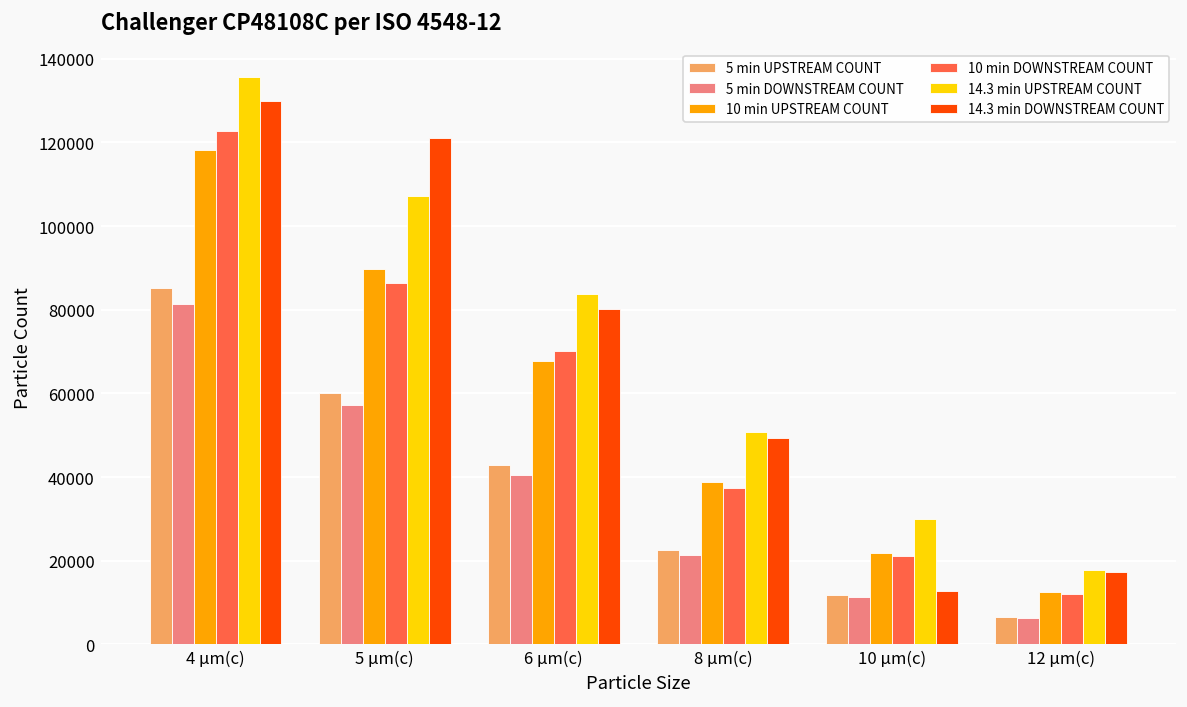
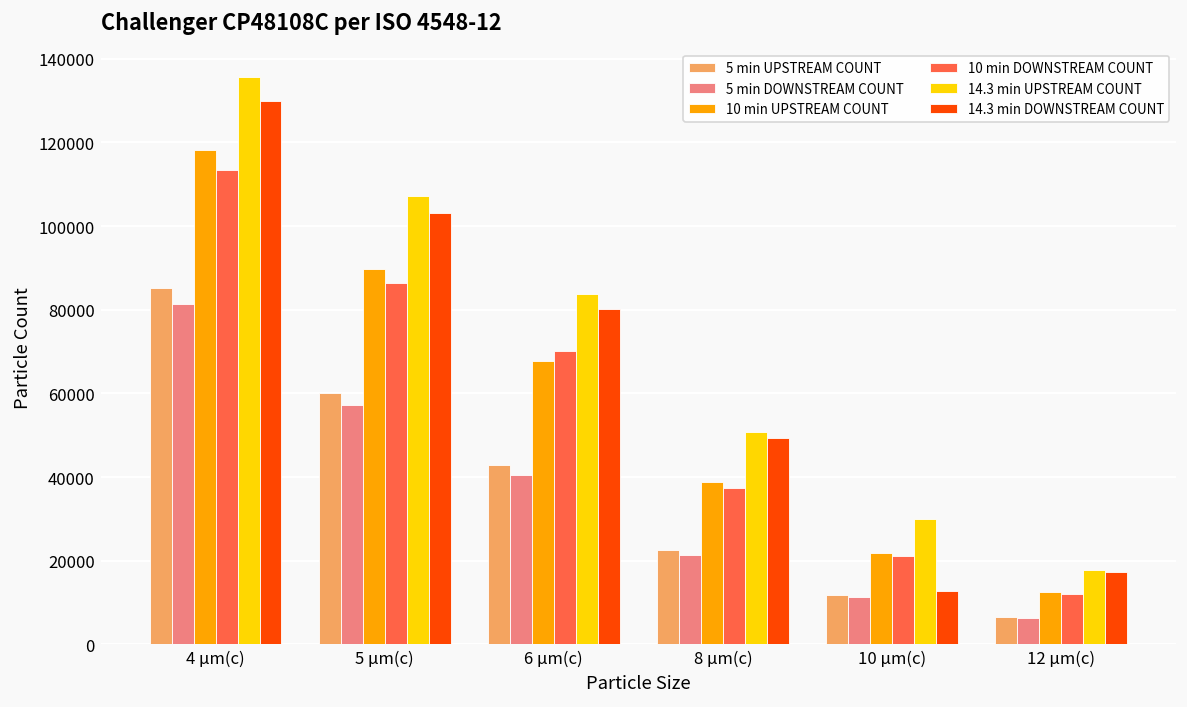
  {
    "10 min DOWNSTREAM COUNT": {
-     "4 µm(c)": 123000,
+     "4 µm(c)": 113000,
      "5 µm(c)": 86000,
      "6 µm(c)": 70000,
      "8 µm(c)": 37000,
      "10 µm(c)": 21000,
      "12 µm(c)": 12000
    },
    "14.3 min DOWNSTREAM COUNT": {
      "4 µm(c)": 130000,
-     "5 µm(c)": 121000,
+     "5 µm(c)": 103000,
      "6 µm(c)": 80000,
      "8 µm(c)": 49000,
      "10 µm(c)": 13000,
      "12 µm(c)": 17000
    }
  }
